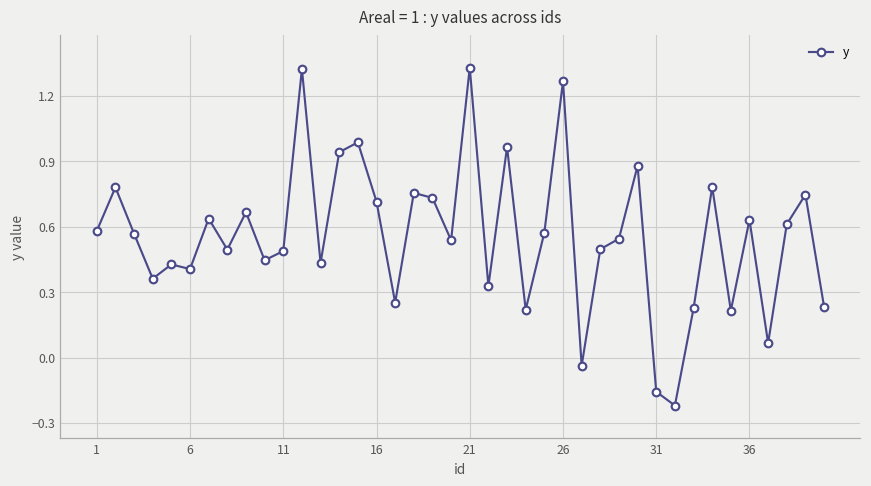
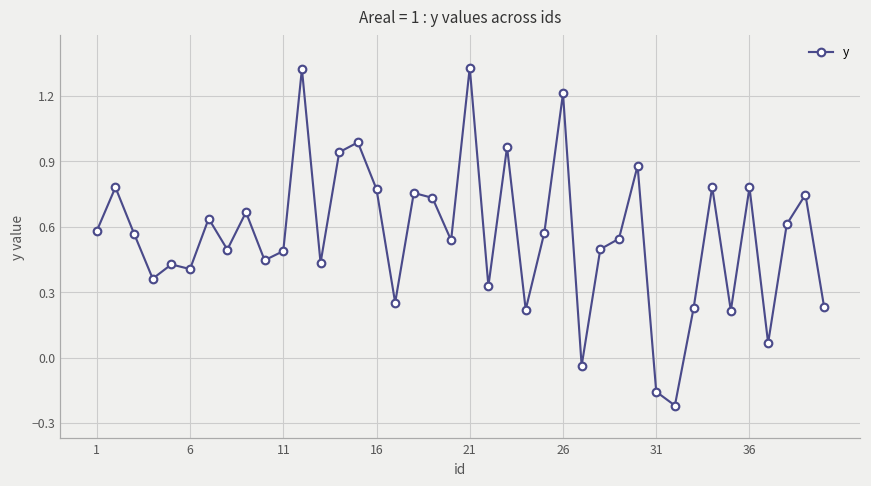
  {
    "1": 0.58,
    "6": 0.41,
    "11": 0.49,
-   "16": 0.72,
+   "16": 0.77,
    "21": 1.33,
-   "26": 1.27,
+   "26": 1.21,
    "31": -0.16,
-   "36": 0.63
+   "36": 0.78
  }
